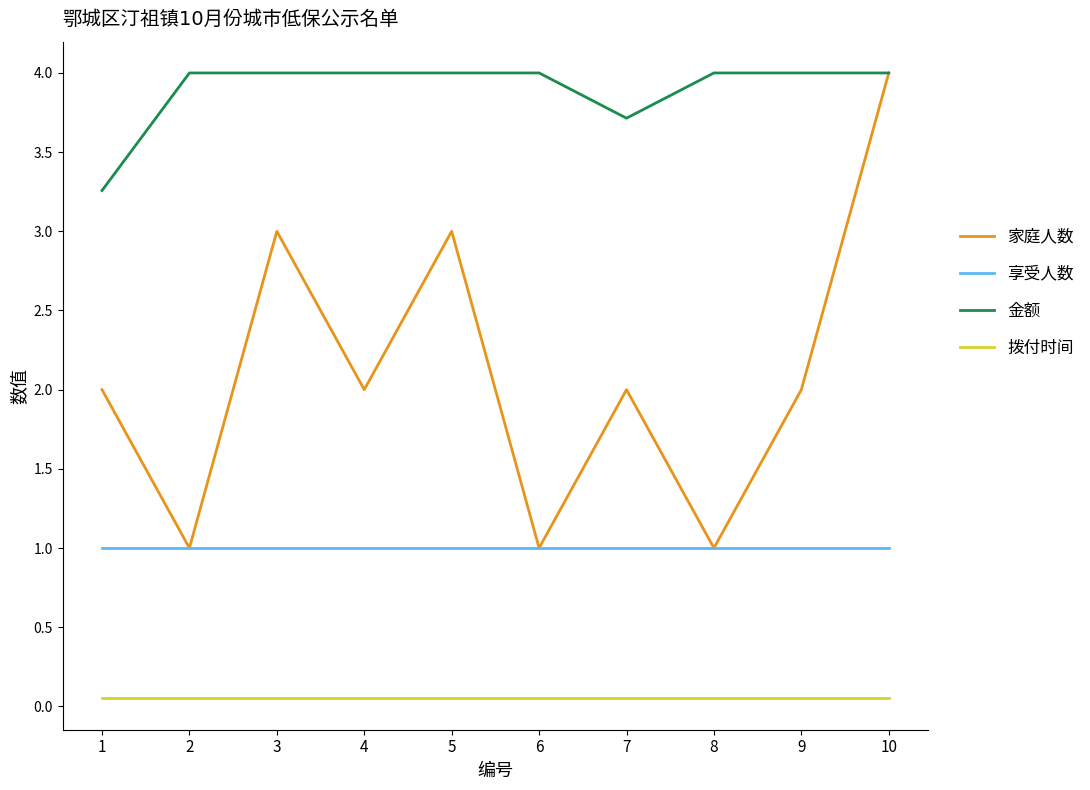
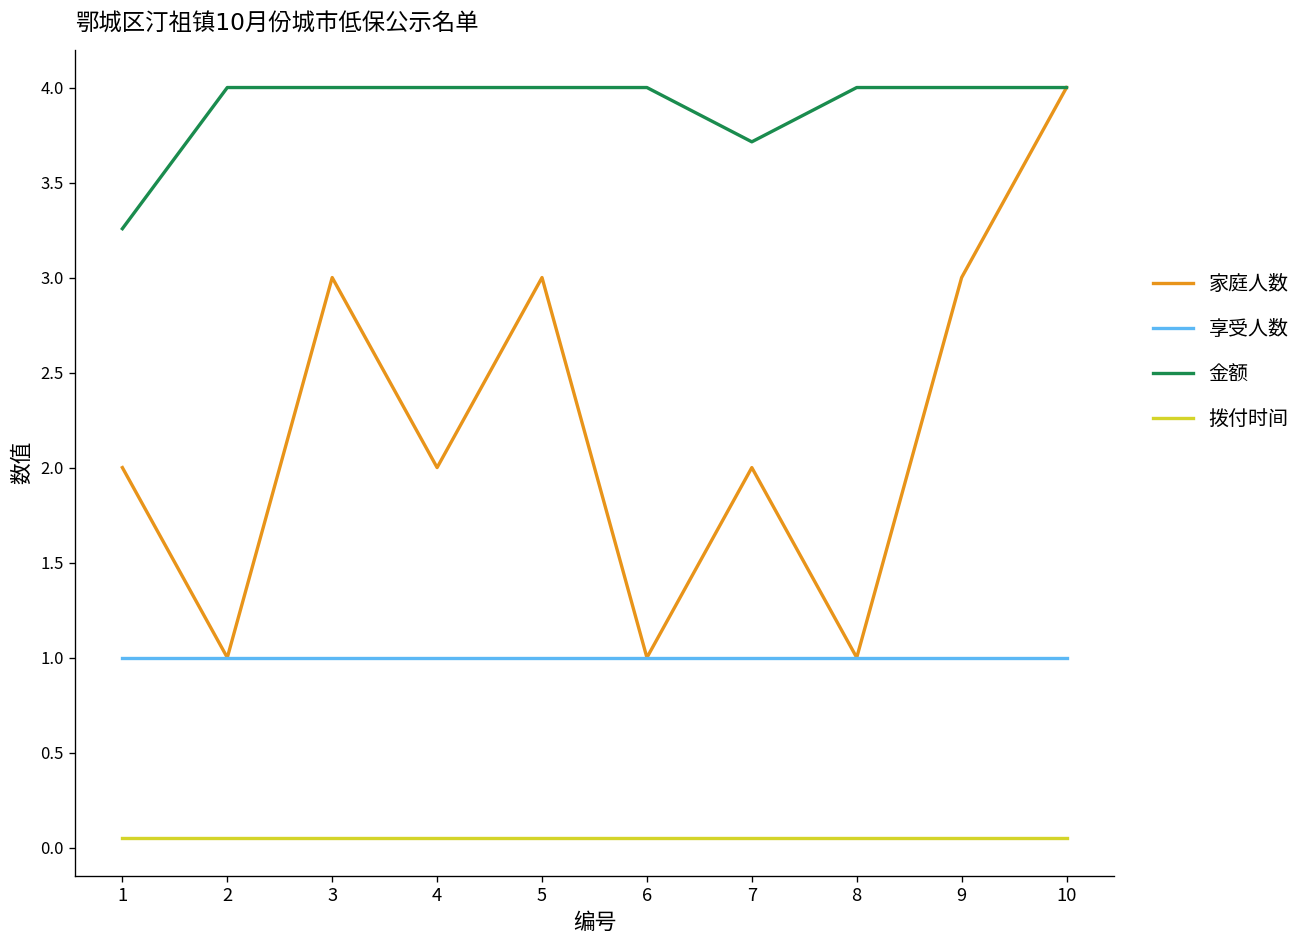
  {
    "家庭人数": {
      "1": 2,
      "3": 3,
      "4": 2,
      "5": 3,
      "7": 2,
-     "9": 2
+     "9": 3
    },
    "享受人数": {
      "1": 1,
      "3": 1,
      "4": 1,
      "5": 1,
      "7": 1,
      "9": 1,
      "10": 1
    },
    "金额": {
      "1": 3.26,
      "2": 4,
      "3": 4,
      "4": 4,
      "5": 4,
      "6": 4,
      "7": 3.71,
      "8": 4,
      "9": 4
    },
    "拨付时间": {
      "1": 0.05,
      "2": 0.05,
      "3": 0.05,
      "4": 0.05,
      "5": 0.05,
      "6": 0.05,
      "7": 0.05,
      "8": 0.05,
      "9": 0.05,
      "10": 0.05
    }
  }
